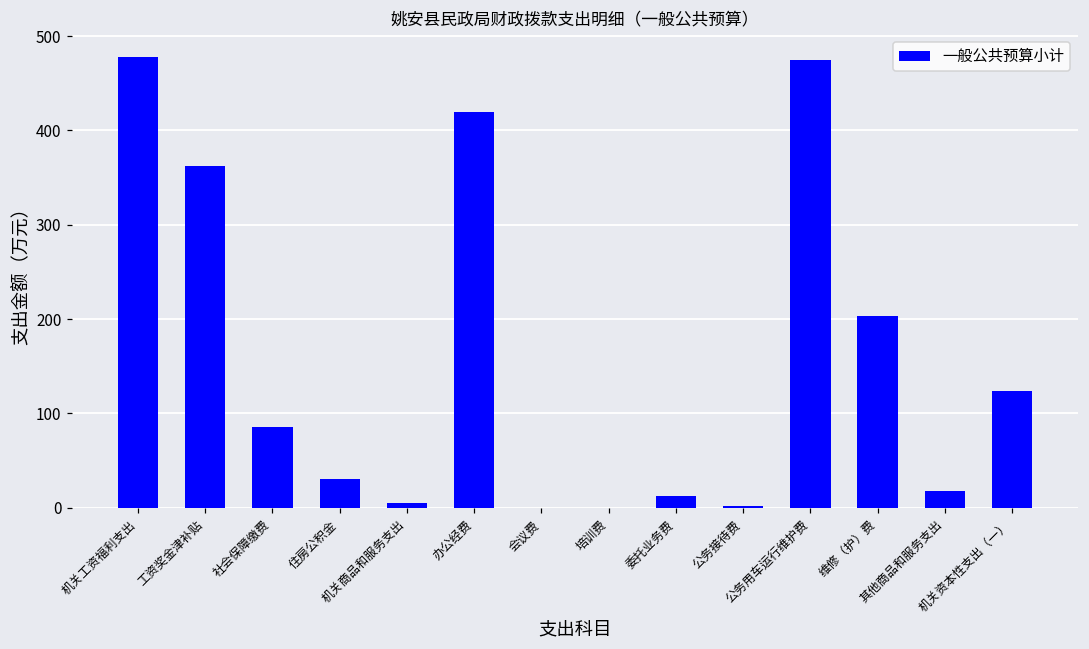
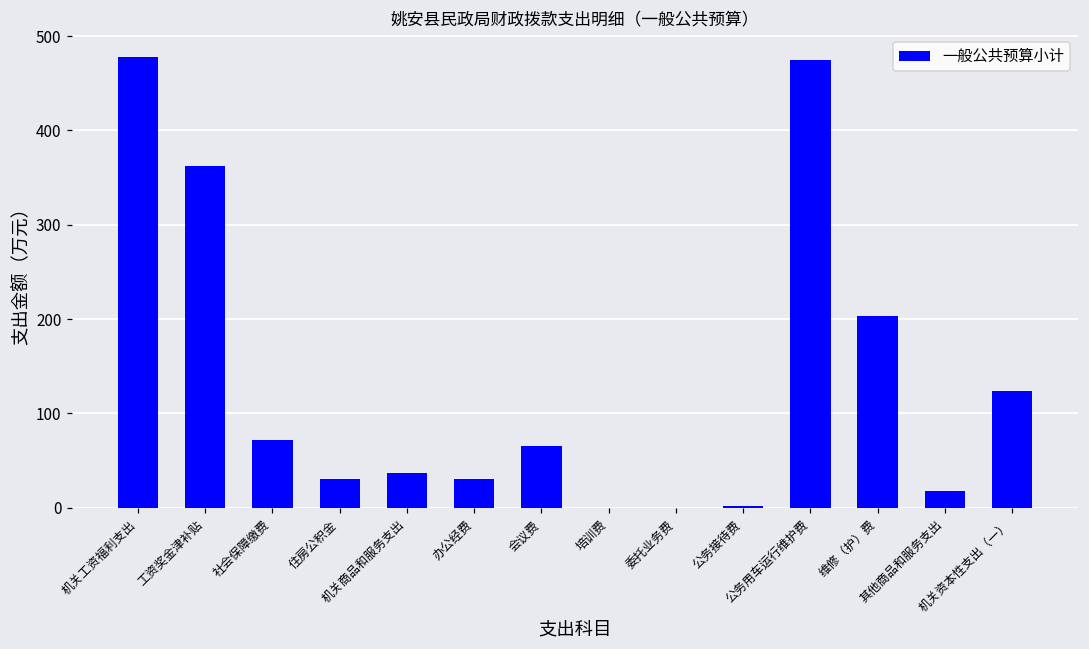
  {
    "机关工资福利支出": 480,
    "工资奖金津补贴": 360,
-   "社会保障缴费": 90,
+   "社会保障缴费": 70,
    "住房公积金": 30,
-   "机关商品和服务支出": 0,
-   "办公经费": 420,
-   "会议费": 0,
-   "委托业务费": 10,
+   "机关商品和服务支出": 40,
+   "办公经费": 30,
+   "会议费": 70,
+   "委托业务费": 0,
    "公务用车运行维护费": 480,
    "维修（护）费": 200,
    "其他商品和服务支出": 20,
    "机关资本性支出（一）": 120
  }
